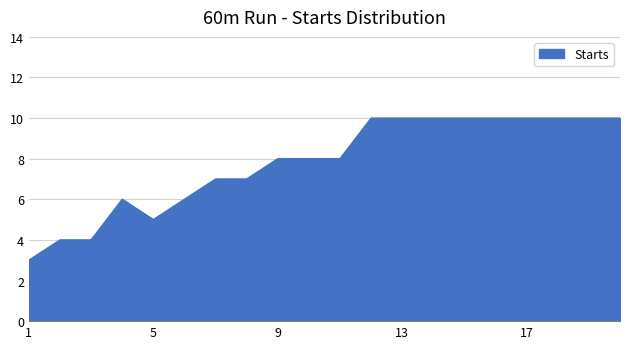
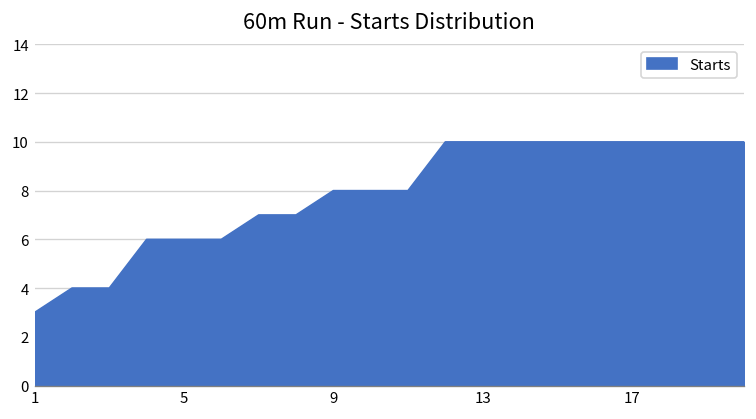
  {
    "1": 3,
-   "5": 5,
+   "5": 6,
    "9": 8,
    "13": 10,
    "17": 10
  }
